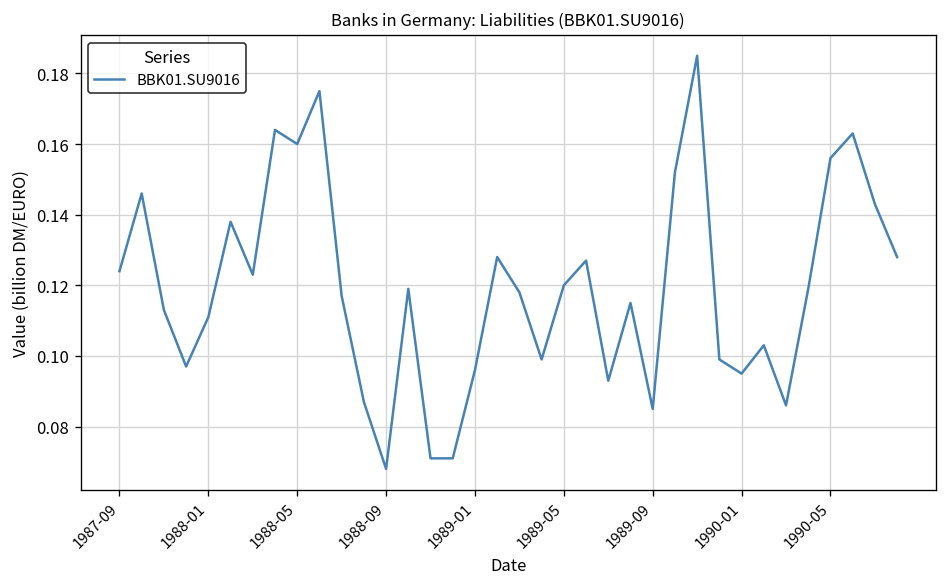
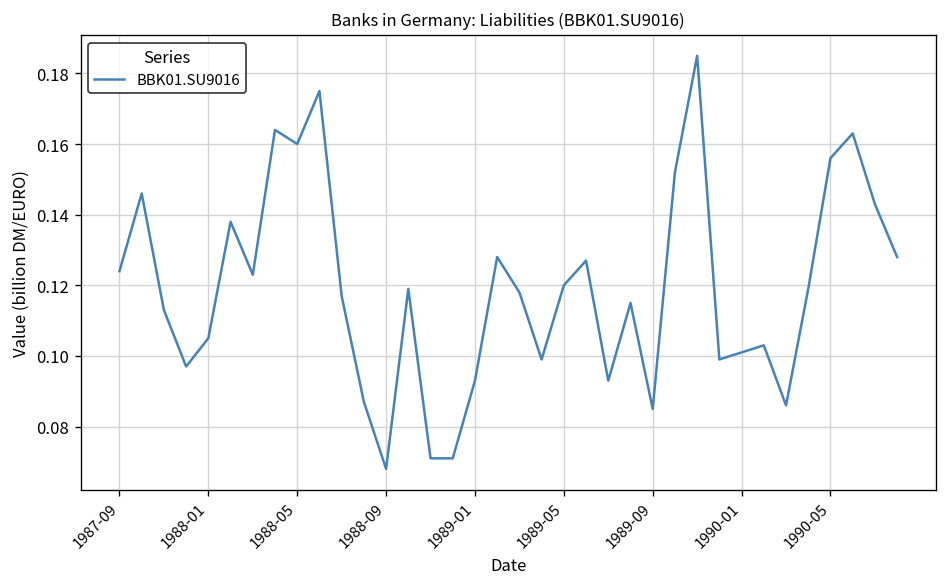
  {
    "1987-09": 0.124,
-   "1988-01": 0.111,
+   "1988-01": 0.105,
    "1988-05": 0.160,
    "1988-09": 0.068,
-   "1989-01": 0.096,
+   "1989-01": 0.093,
    "1989-05": 0.120,
    "1989-09": 0.085,
-   "1990-01": 0.095,
+   "1990-01": 0.101,
    "1990-05": 0.156
  }
